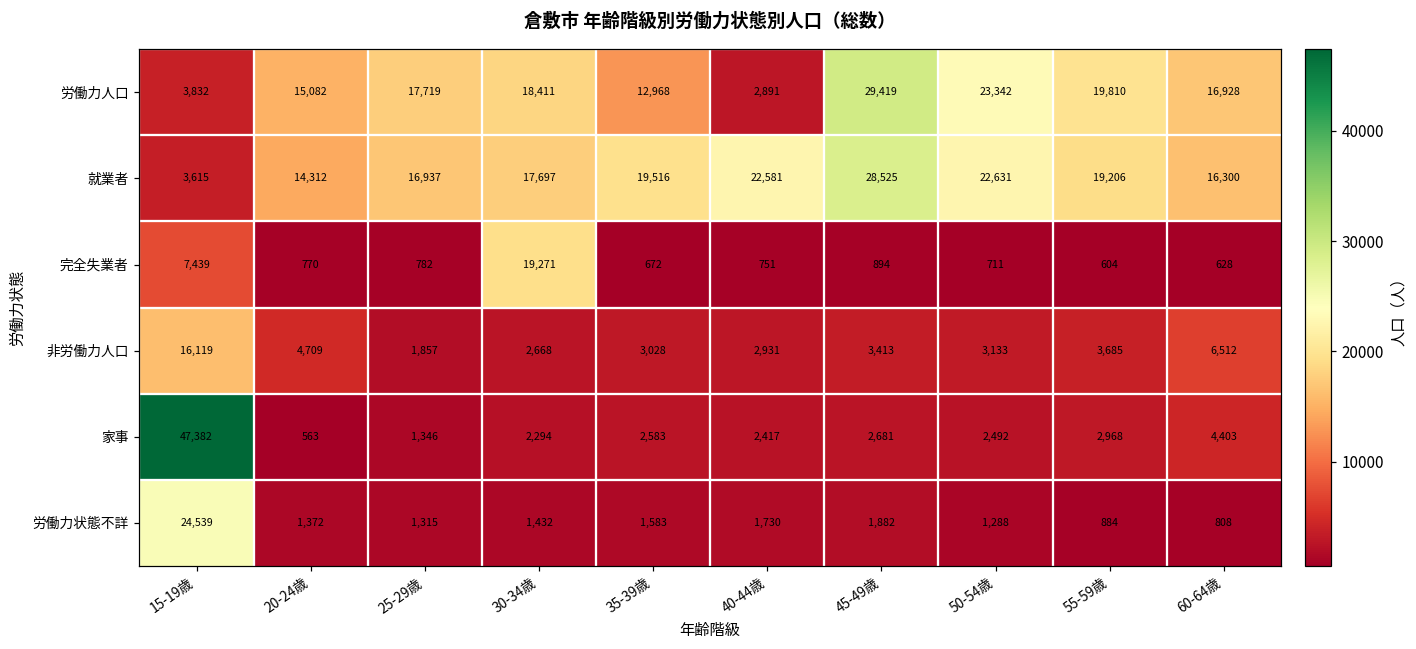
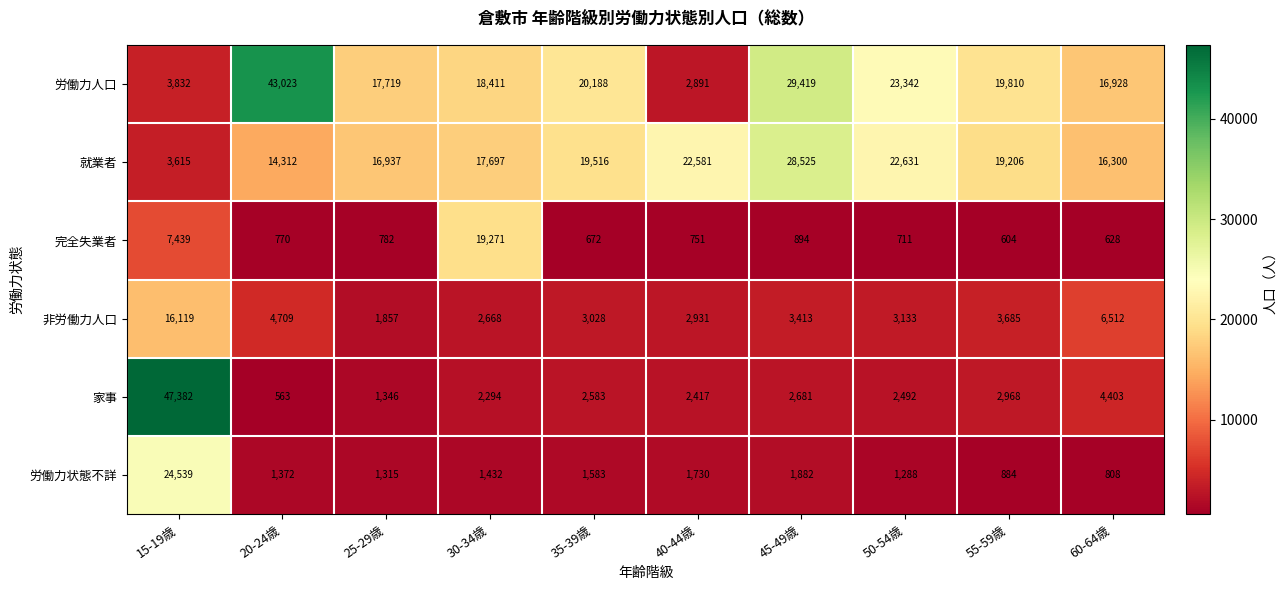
  {
    "労働力人口": {
      "15-19歳": "3,832",
-     "20-24歳": "15,082",
+     "20-24歳": "43,023",
      "25-29歳": "17,719",
      "30-34歳": "18,411",
-     "35-39歳": "12,968",
+     "35-39歳": "20,188",
      "40-44歳": "2,891",
      "45-49歳": "29,419",
      "50-54歳": "23,342",
      "55-59歳": "19,810",
      "60-64歳": "16,928"
    },
    "就業者": {
      "15-19歳": "3,615",
      "20-24歳": "14,312",
      "25-29歳": "16,937",
      "30-34歳": "17,697",
      "35-39歳": "19,516",
      "40-44歳": "22,581",
      "45-49歳": "28,525",
      "50-54歳": "22,631",
      "55-59歳": "19,206",
      "60-64歳": "16,300"
    },
    "完全失業者": {
      "15-19歳": "7,439",
      "20-24歳": "770",
      "25-29歳": "782",
      "30-34歳": "19,271",
      "35-39歳": "672",
      "40-44歳": "751",
      "45-49歳": "894",
      "50-54歳": "711",
      "55-59歳": "604",
      "60-64歳": "628"
    },
    "非労働力人口": {
      "15-19歳": "16,119",
      "20-24歳": "4,709",
      "25-29歳": "1,857",
      "30-34歳": "2,668",
      "35-39歳": "3,028",
      "40-44歳": "2,931",
      "45-49歳": "3,413",
      "50-54歳": "3,133",
      "55-59歳": "3,685",
      "60-64歳": "6,512"
    },
    "家事": {
      "15-19歳": "47,382",
      "20-24歳": "563",
      "25-29歳": "1,346",
      "30-34歳": "2,294",
      "35-39歳": "2,583",
      "40-44歳": "2,417",
      "45-49歳": "2,681",
      "50-54歳": "2,492",
      "55-59歳": "2,968",
      "60-64歳": "4,403"
    },
    "労働力状態不詳": {
      "15-19歳": "24,539",
      "20-24歳": "1,372",
      "25-29歳": "1,315",
      "30-34歳": "1,432",
      "35-39歳": "1,583",
      "40-44歳": "1,730",
      "45-49歳": "1,882",
      "50-54歳": "1,288",
      "55-59歳": "884",
      "60-64歳": "808"
    }
  }
